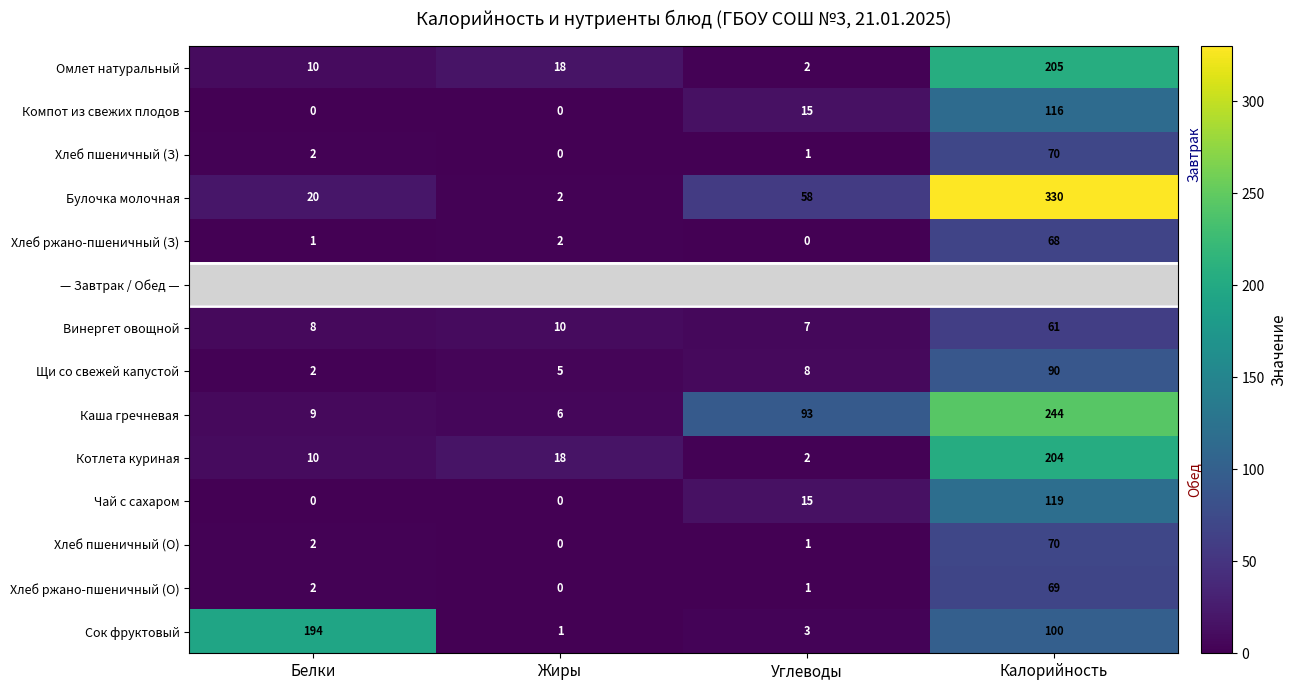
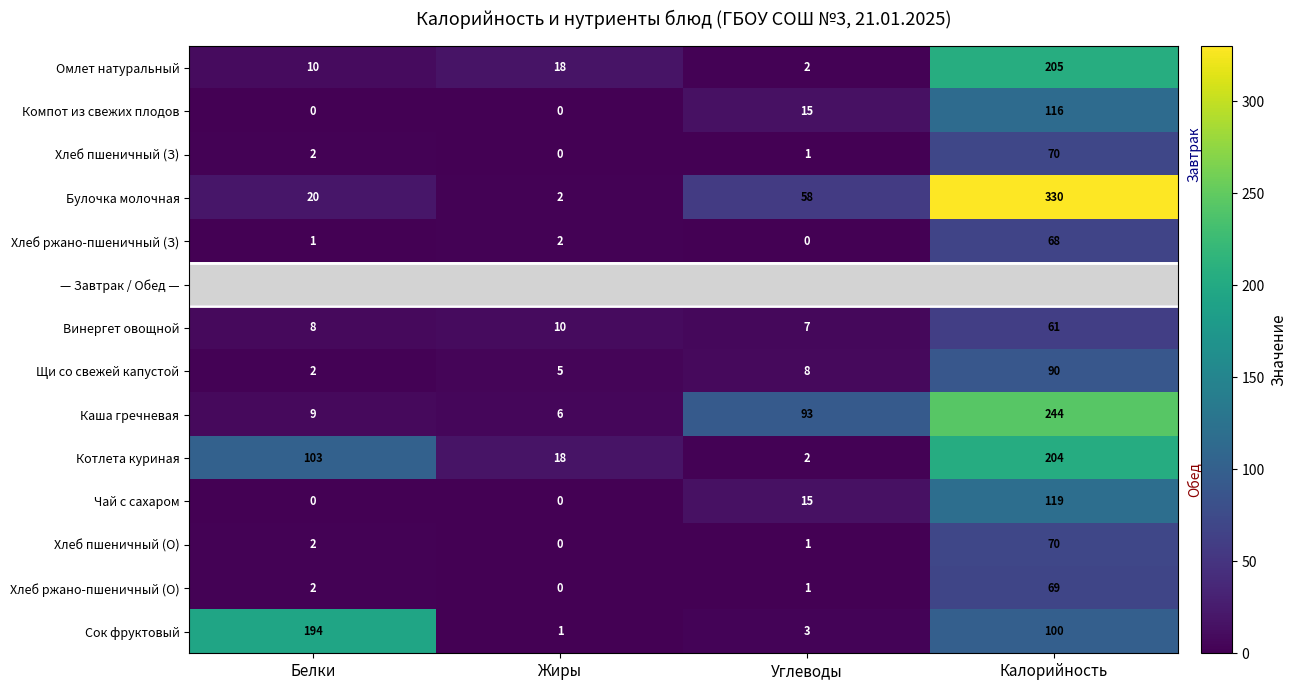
  {
    "Омлет натуральный": {
      "Белки": 10,
      "Жиры": 18,
      "Углеводы": 2,
      "Калорийность": 205
    },
    "Компот из свежих плодов": {
      "Белки": 0,
      "Жиры": 0,
      "Углеводы": 15,
      "Калорийность": 116
    },
    "Хлеб пшеничный (З)": {
      "Белки": 2,
      "Жиры": 0,
      "Углеводы": 1,
      "Калорийность": 70
    },
    "Булочка молочная": {
      "Белки": 20,
      "Жиры": 2,
      "Углеводы": 58,
      "Калорийность": 330
    },
    "Хлеб ржано-пшеничный (З)": {
      "Белки": 1,
      "Жиры": 2,
      "Углеводы": 0,
      "Калорийность": 68
    },
    "Винергет овощной": {
      "Белки": 8,
      "Жиры": 10,
      "Углеводы": 7,
      "Калорийность": 61
    },
    "Щи со свежей капустой": {
      "Белки": 2,
      "Жиры": 5,
      "Углеводы": 8,
      "Калорийность": 90
    },
    "Каша гречневая": {
      "Белки": 9,
      "Жиры": 6,
      "Углеводы": 93,
      "Калорийность": 244
    },
    "Котлета куриная": {
-     "Белки": 10,
+     "Белки": 103,
      "Жиры": 18,
      "Углеводы": 2,
      "Калорийность": 204
    },
    "Чай с сахаром": {
      "Белки": 0,
      "Жиры": 0,
      "Углеводы": 15,
      "Калорийность": 119
    },
    "Хлеб пшеничный (О)": {
      "Белки": 2,
      "Жиры": 0,
      "Углеводы": 1,
      "Калорийность": 70
    },
    "Хлеб ржано-пшеничный (О)": {
      "Белки": 2,
      "Жиры": 0,
      "Углеводы": 1,
      "Калорийность": 69
    },
    "Сок фруктовый": {
      "Белки": 194,
      "Жиры": 1,
      "Углеводы": 3,
      "Калорийность": 100
    }
  }
